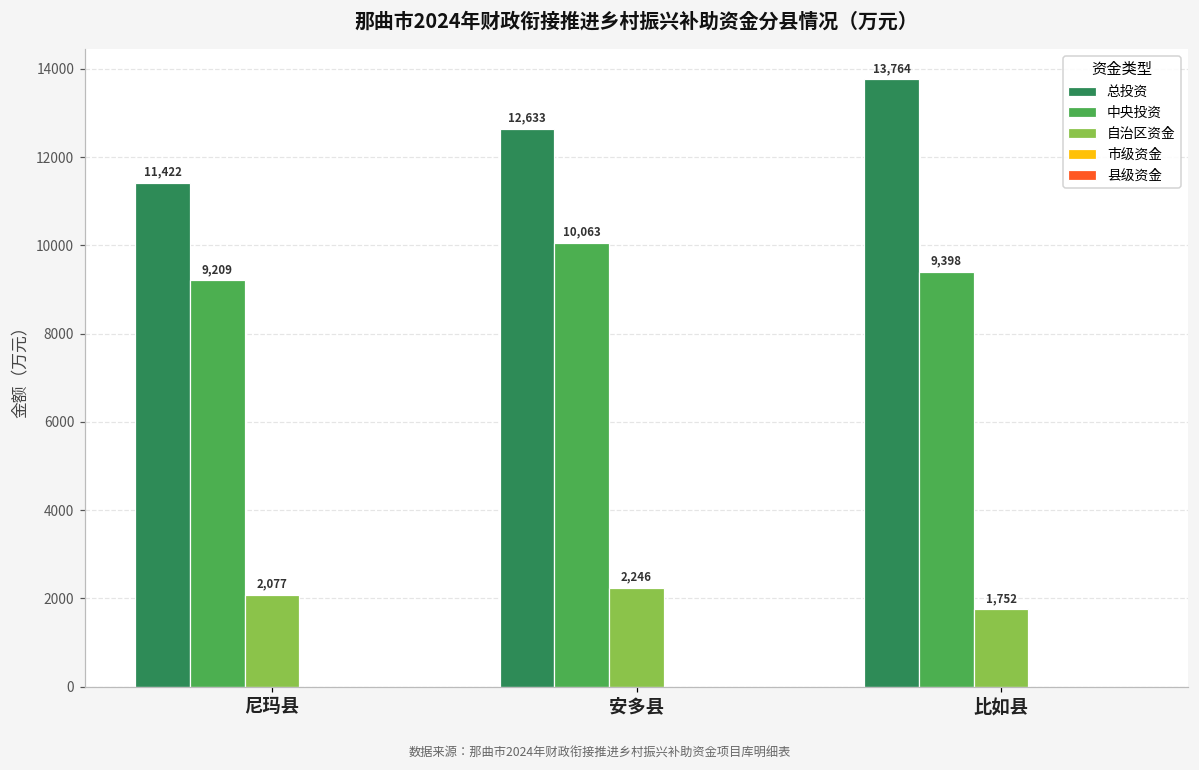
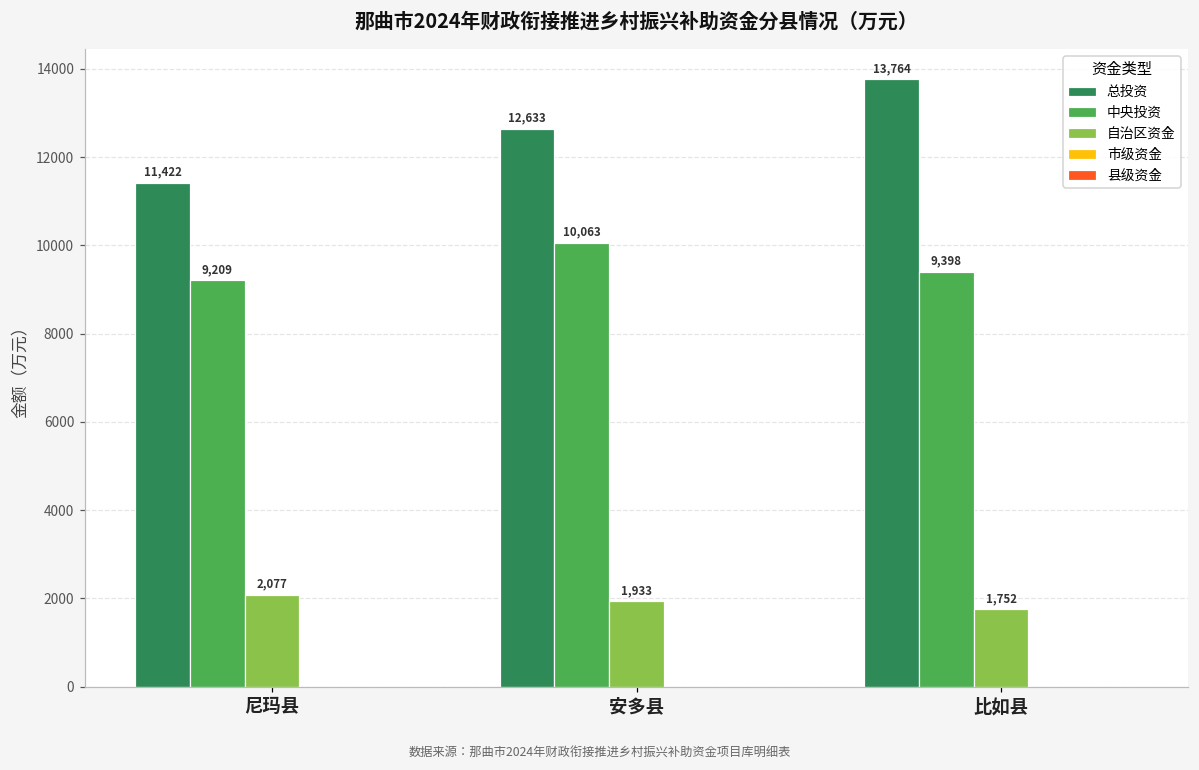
  {
    "自治区资金": {
      "尼玛县": "2,077",
-     "安多县": "2,246",
+     "安多县": "1,933",
      "比如县": "1,752"
    },
    "市级资金": {
      "尼玛县": "0",
      "安多县": "0",
      "比如县": "0"
    },
    "县级资金": {
      "尼玛县": "0",
      "安多县": "0",
      "比如县": "0"
    }
  }
